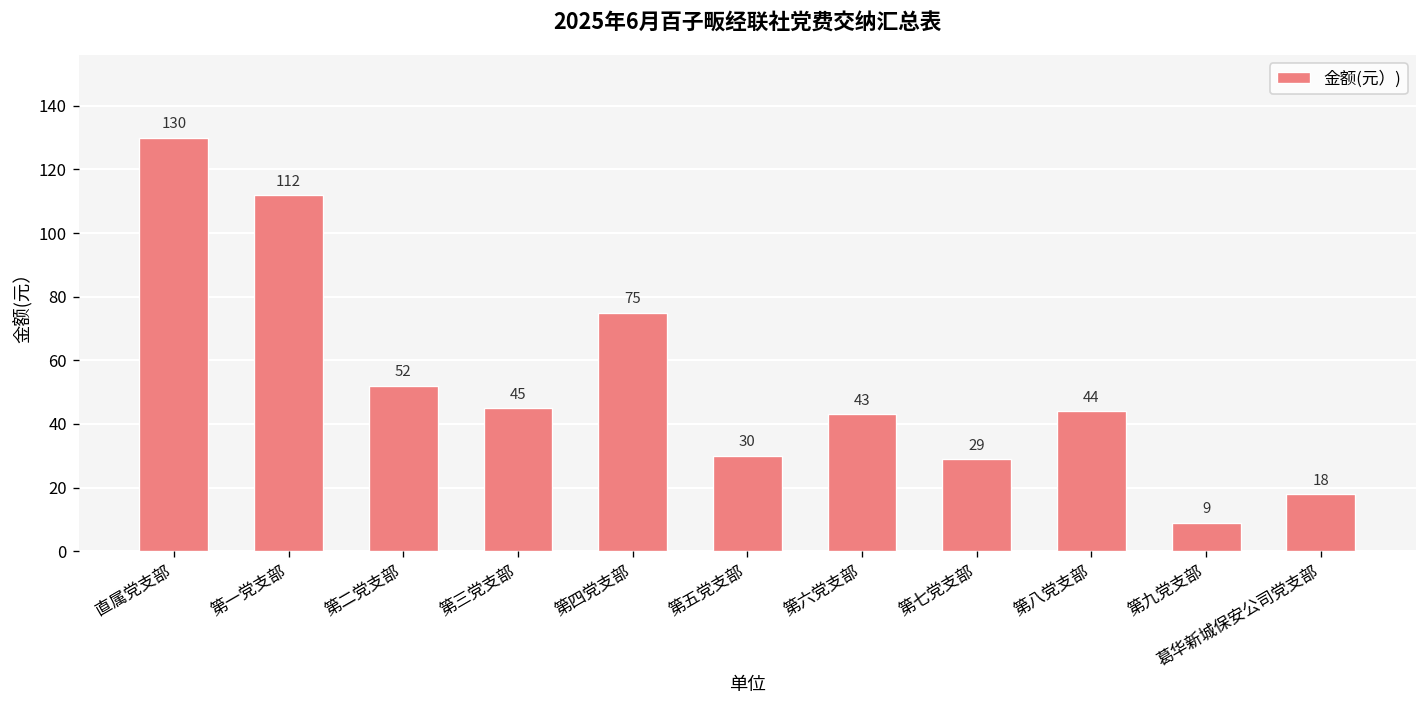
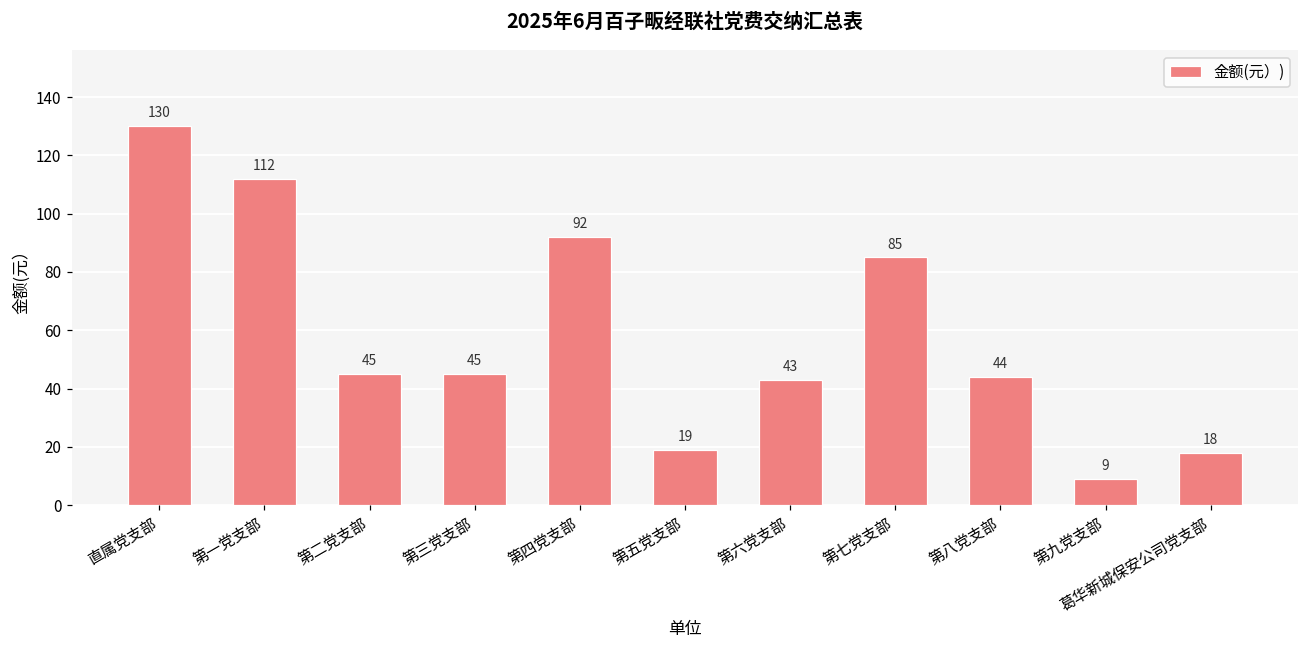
  {
    "直属党支部": 130,
    "第一党支部": 112,
-   "第二党支部": 52,
+   "第二党支部": 45,
    "第三党支部": 45,
-   "第四党支部": 75,
-   "第五党支部": 30,
+   "第四党支部": 92,
+   "第五党支部": 19,
    "第六党支部": 43,
-   "第七党支部": 29,
+   "第七党支部": 85,
    "第八党支部": 44,
    "第九党支部": 9,
    "葛华新城保安公司党支部": 18
  }
